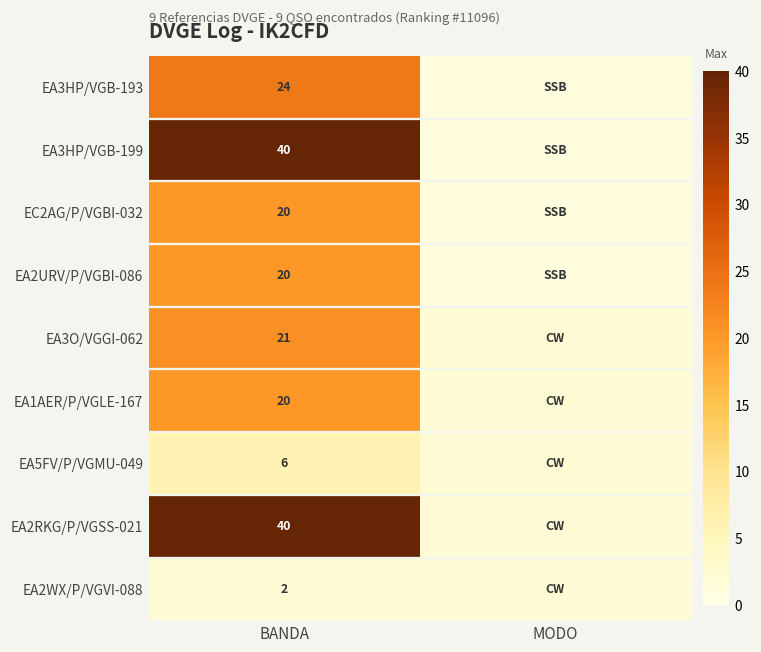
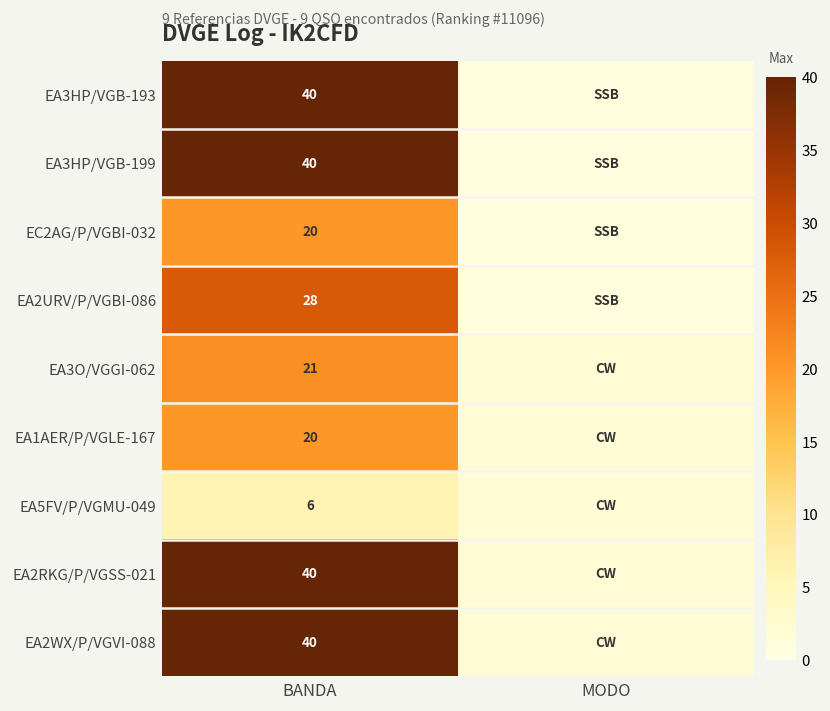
  {
    "EA3HP/VGB-193": {
-     "BANDA": 24
+     "BANDA": 40
    },
    "EA3HP/VGB-199": {
      "BANDA": 40
    },
    "EC2AG/P/VGBI-032": {
      "BANDA": 20
    },
    "EA2URV/P/VGBI-086": {
-     "BANDA": 20
+     "BANDA": 28
    },
    "EA3O/VGGI-062": {
      "BANDA": 21
    },
    "EA1AER/P/VGLE-167": {
      "BANDA": 20
    },
    "EA5FV/P/VGMU-049": {
      "BANDA": 6
    },
    "EA2RKG/P/VGSS-021": {
      "BANDA": 40
    },
    "EA2WX/P/VGVI-088": {
-     "BANDA": 2
+     "BANDA": 40
    }
  }
